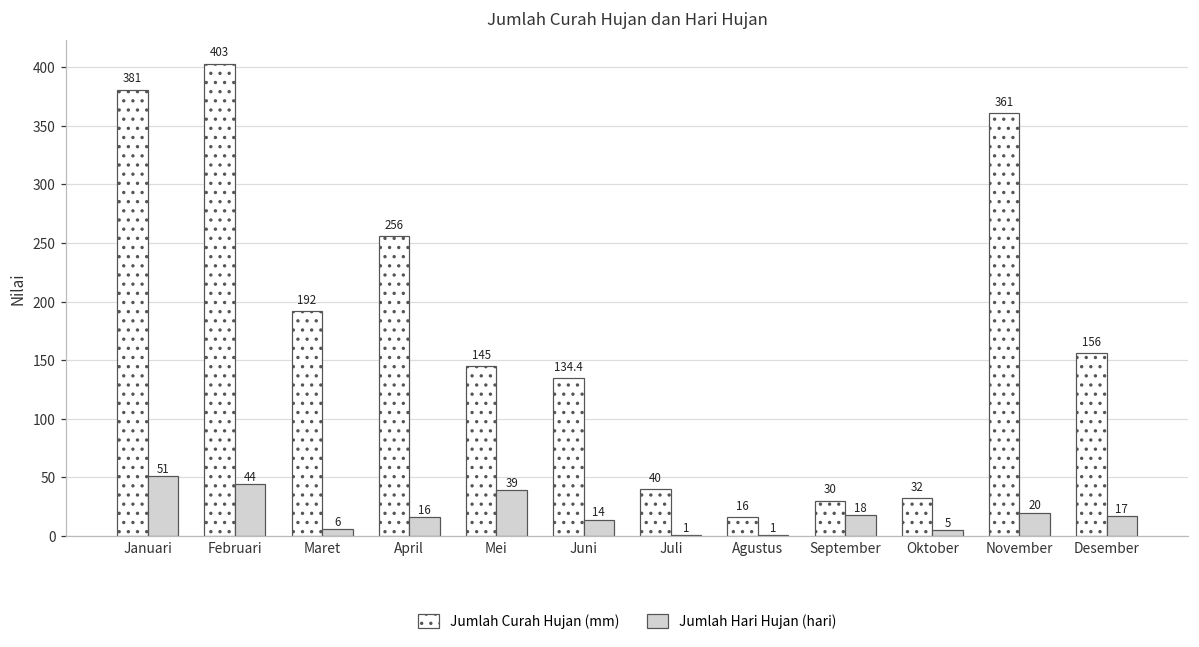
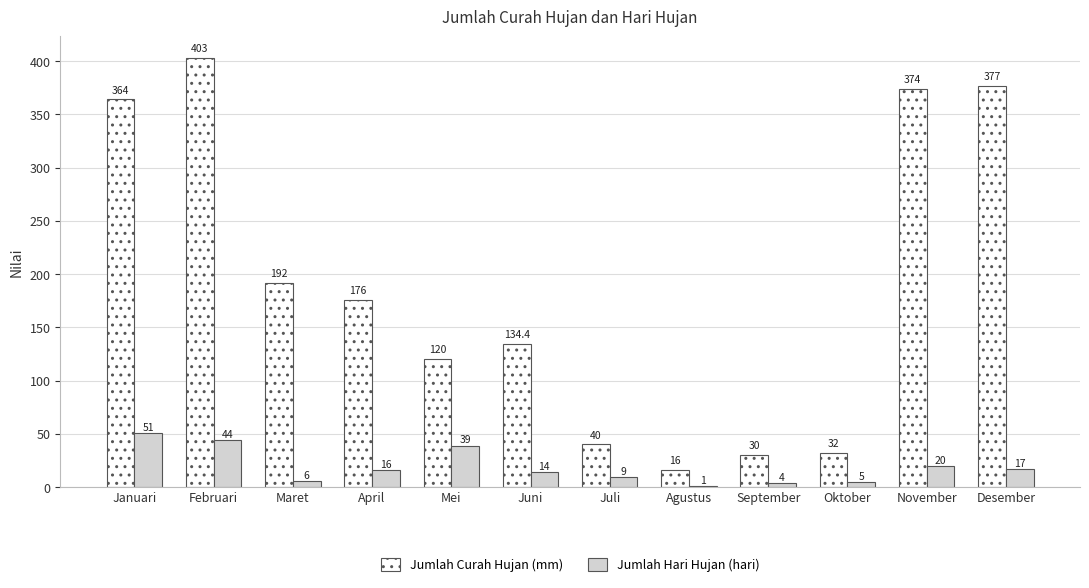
  {
    "Jumlah Curah Hujan (mm)": {
-     "Januari": 381,
+     "Januari": 364,
      "Februari": 403,
      "Maret": 192,
-     "April": 256,
-     "Mei": 145,
+     "April": 176,
+     "Mei": 120,
      "Juni": 134.4,
      "Juli": 40,
      "Agustus": 16,
      "September": 30,
      "Oktober": 32,
-     "November": 361,
-     "Desember": 156
+     "November": 374,
+     "Desember": 377
    },
    "Jumlah Hari Hujan (hari)": {
      "Januari": 51,
      "Februari": 44,
      "Maret": 6,
      "April": 16,
      "Mei": 39,
      "Juni": 14,
-     "Juli": 1,
+     "Juli": 9,
      "Agustus": 1,
-     "September": 18,
+     "September": 4,
      "Oktober": 5,
      "November": 20,
      "Desember": 17
    }
  }
